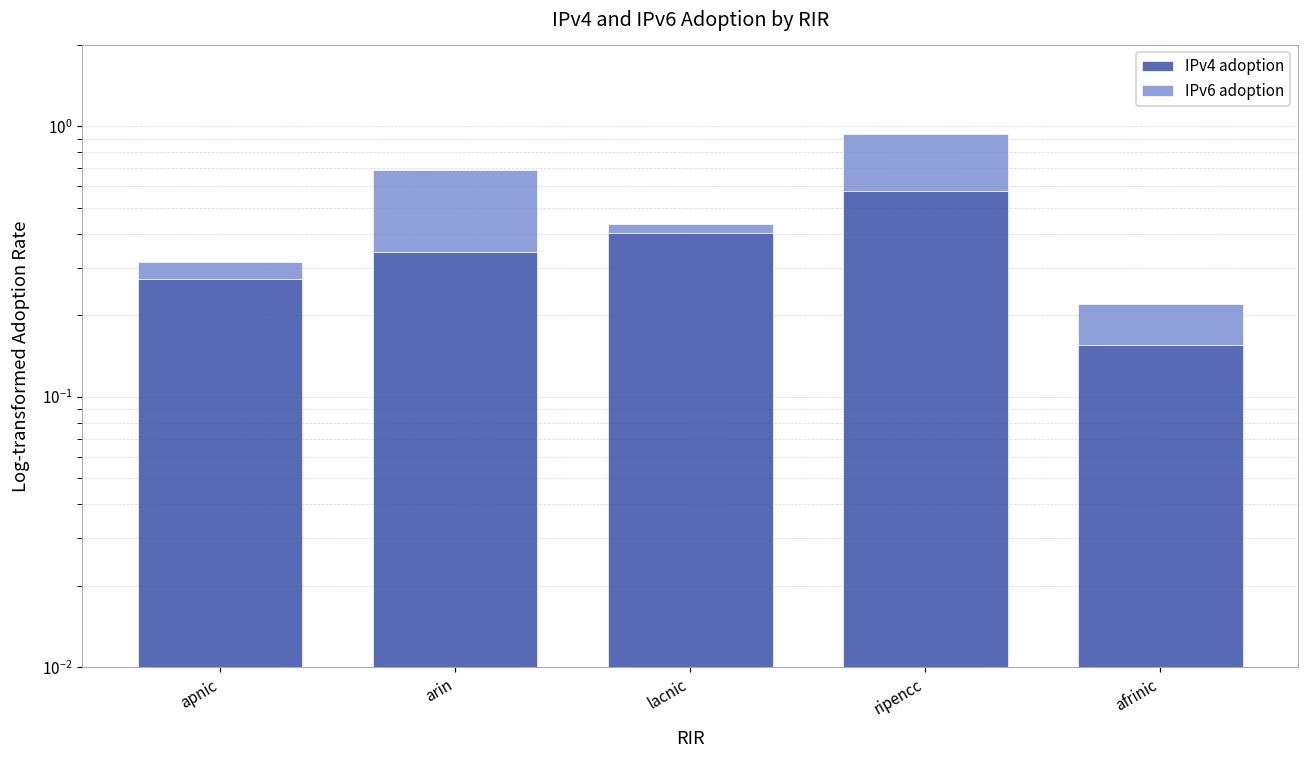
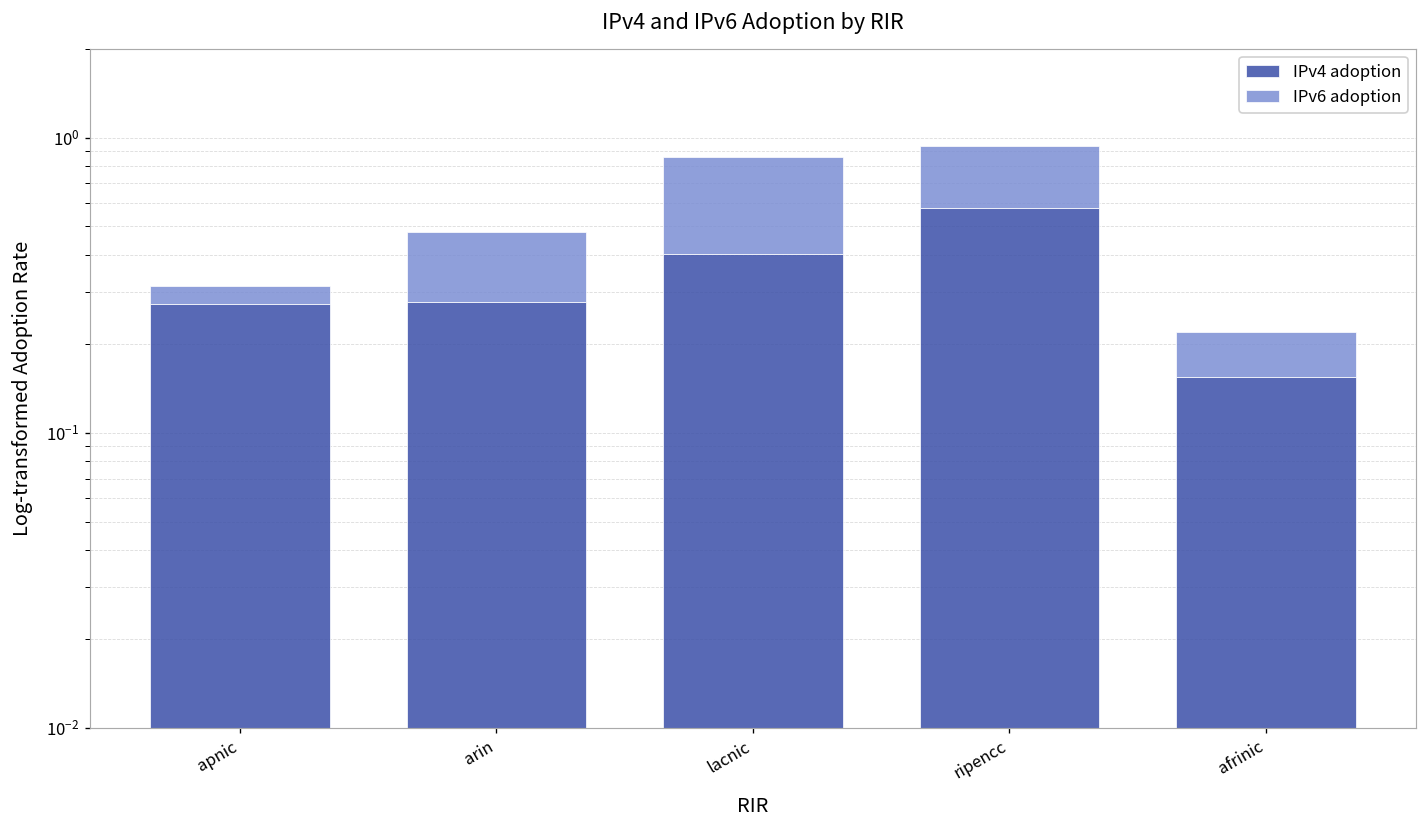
  {
    "IPv4 adoption": {
      "apnic": 0.27,
-     "arin": 0.34,
+     "arin": 0.28,
      "lacnic": 0.40,
      "ripencc": 0.58,
      "afrinic": 0.15
    },
    "IPv6 adoption": {
      "apnic": 0.042,
-     "arin": 0.35,
-     "lacnic": 0.034,
+     "arin": 0.20,
+     "lacnic": 0.46,
      "ripencc": 0.36,
      "afrinic": 0.066
    }
  }
